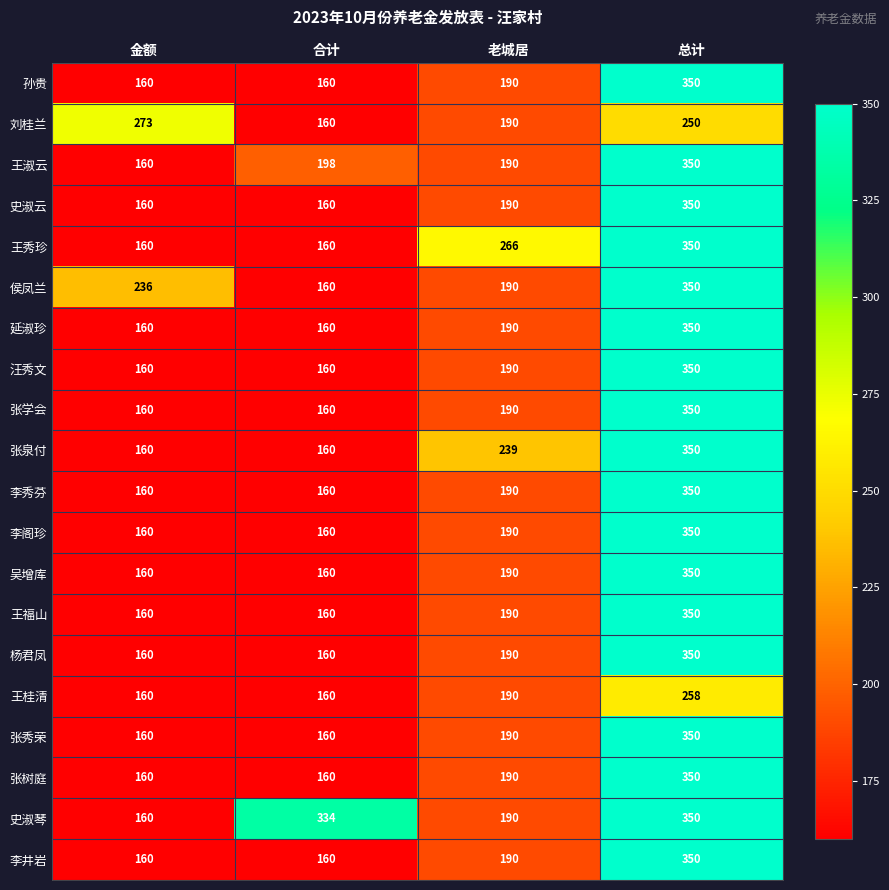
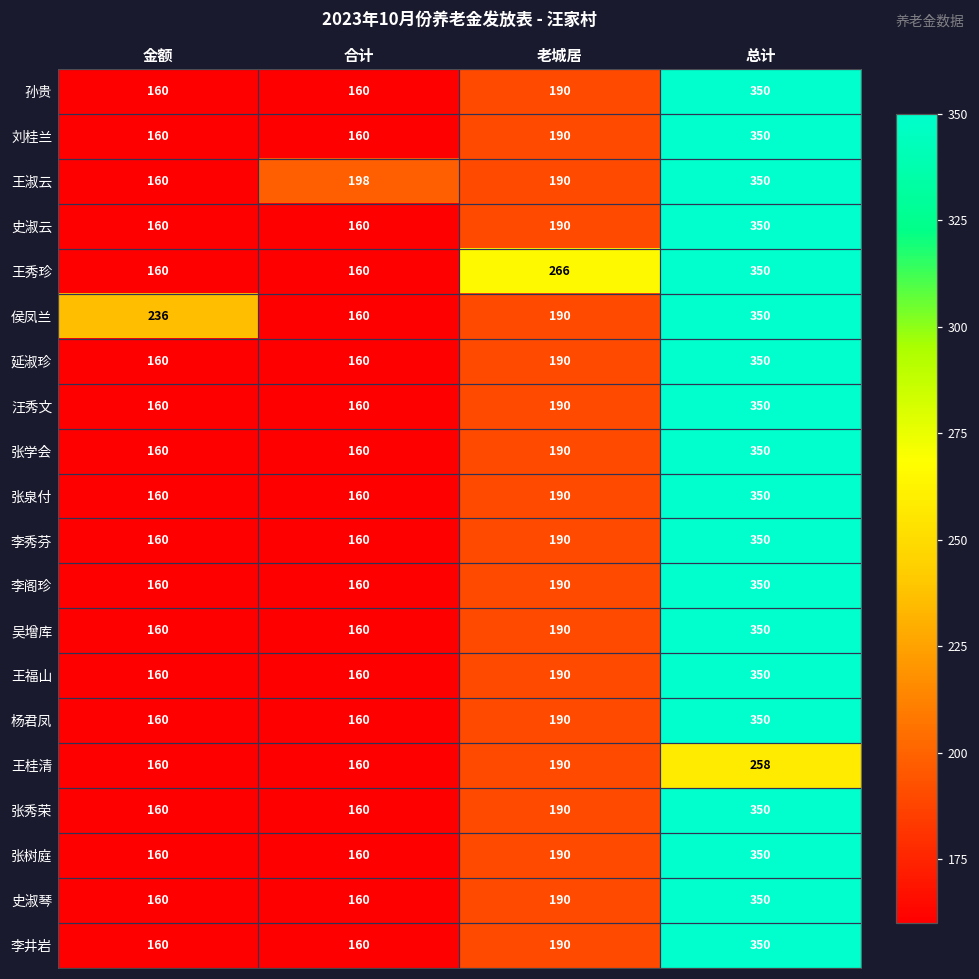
  {
    "孙贵": {
      "金额": 160,
      "合计": 160,
      "老城居": 190,
      "总计": 350
    },
    "刘桂兰": {
-     "金额": 273,
+     "金额": 160,
      "合计": 160,
      "老城居": 190,
-     "总计": 250
+     "总计": 350
    },
    "王淑云": {
      "金额": 160,
      "合计": 198,
      "老城居": 190,
      "总计": 350
    },
    "史淑云": {
      "金额": 160,
      "合计": 160,
      "老城居": 190,
      "总计": 350
    },
    "王秀珍": {
      "金额": 160,
      "合计": 160,
      "老城居": 266,
      "总计": 350
    },
    "侯凤兰": {
      "金额": 236,
      "合计": 160,
      "老城居": 190,
      "总计": 350
    },
    "延淑珍": {
      "金额": 160,
      "合计": 160,
      "老城居": 190,
      "总计": 350
    },
    "汪秀文": {
      "金额": 160,
      "合计": 160,
      "老城居": 190,
      "总计": 350
    },
    "张学会": {
      "金额": 160,
      "合计": 160,
      "老城居": 190,
      "总计": 350
    },
    "张泉付": {
      "金额": 160,
      "合计": 160,
-     "老城居": 239,
+     "老城居": 190,
      "总计": 350
    },
    "李秀芬": {
      "金额": 160,
      "合计": 160,
      "老城居": 190,
      "总计": 350
    },
    "李阁珍": {
      "金额": 160,
      "合计": 160,
      "老城居": 190,
      "总计": 350
    },
    "吴增库": {
      "金额": 160,
      "合计": 160,
      "老城居": 190,
      "总计": 350
    },
    "王福山": {
      "金额": 160,
      "合计": 160,
      "老城居": 190,
      "总计": 350
    },
    "杨君凤": {
      "金额": 160,
      "合计": 160,
      "老城居": 190,
      "总计": 350
    },
    "王桂清": {
      "金额": 160,
      "合计": 160,
      "老城居": 190,
      "总计": 258
    },
    "张秀荣": {
      "金额": 160,
      "合计": 160,
      "老城居": 190,
      "总计": 350
    },
    "张树庭": {
      "金额": 160,
      "合计": 160,
      "老城居": 190,
      "总计": 350
    },
    "史淑琴": {
      "金额": 160,
-     "合计": 334,
+     "合计": 160,
      "老城居": 190,
      "总计": 350
    },
    "李井岩": {
      "金额": 160,
      "合计": 160,
      "老城居": 190,
      "总计": 350
    }
  }
